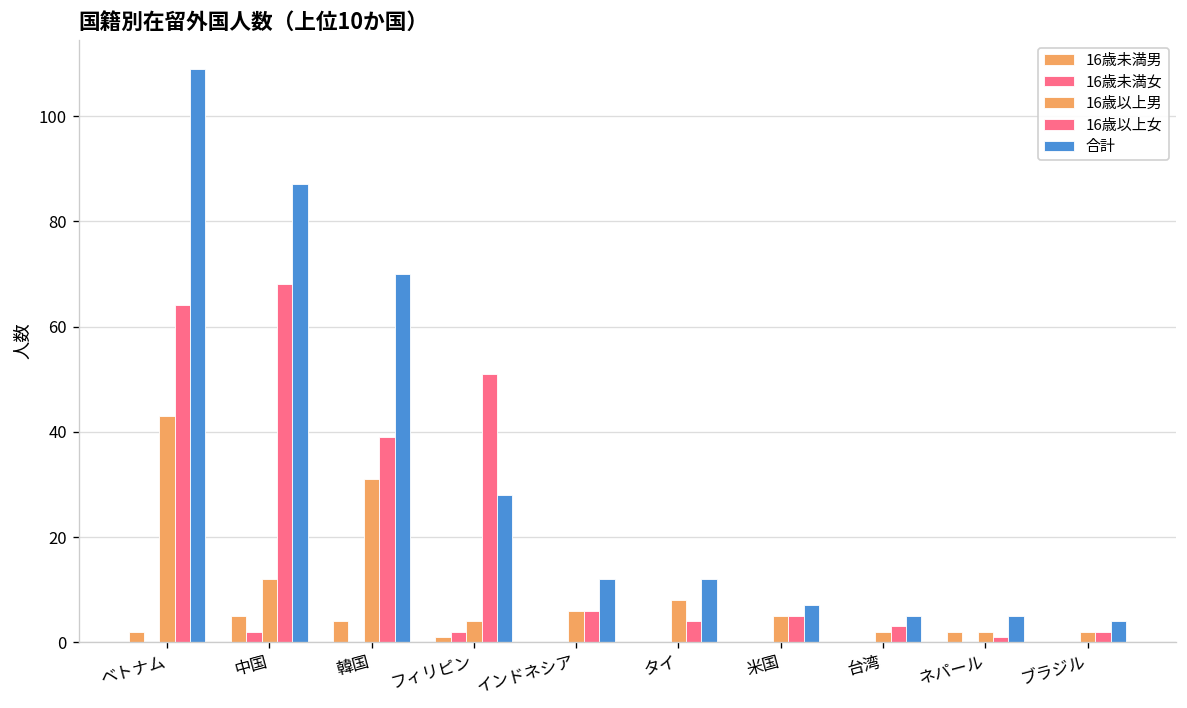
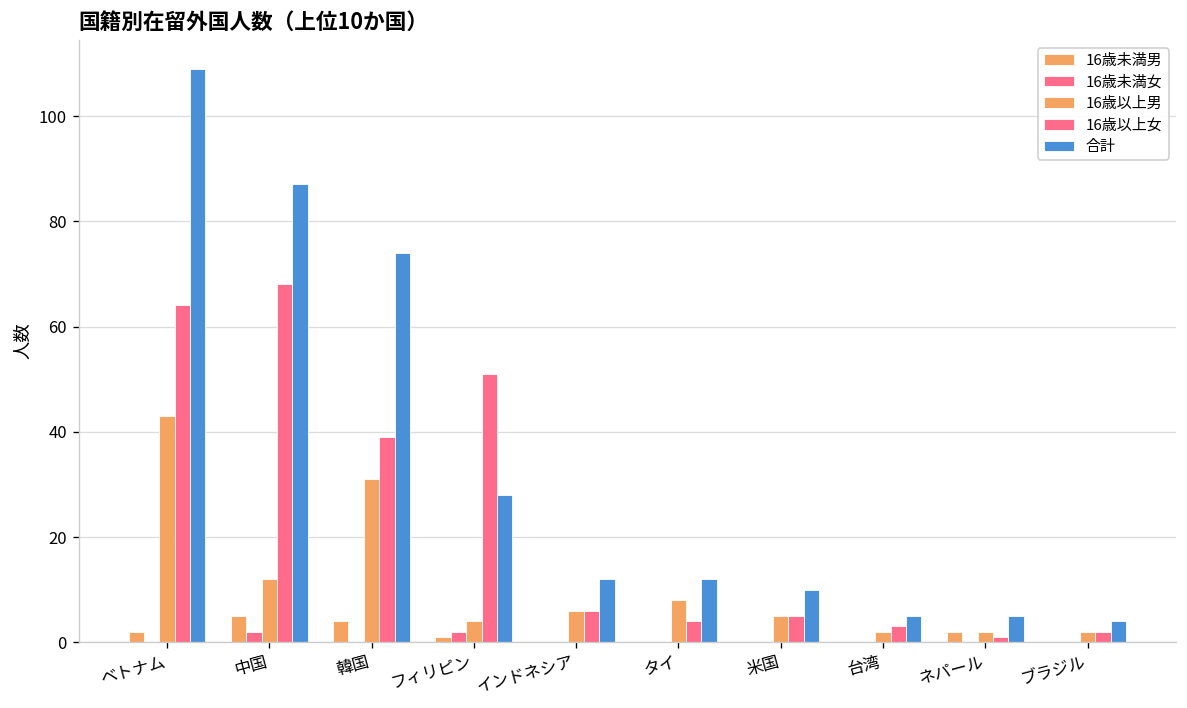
  {
    "合計": {
      "ベトナム": 109,
      "中国": 87,
-     "韓国": 70,
+     "韓国": 74,
      "フィリピン": 28,
      "インドネシア": 12,
      "タイ": 12,
-     "米国": 7,
+     "米国": 10,
      "台湾": 5,
      "ネパール": 5,
      "ブラジル": 4
    }
  }
